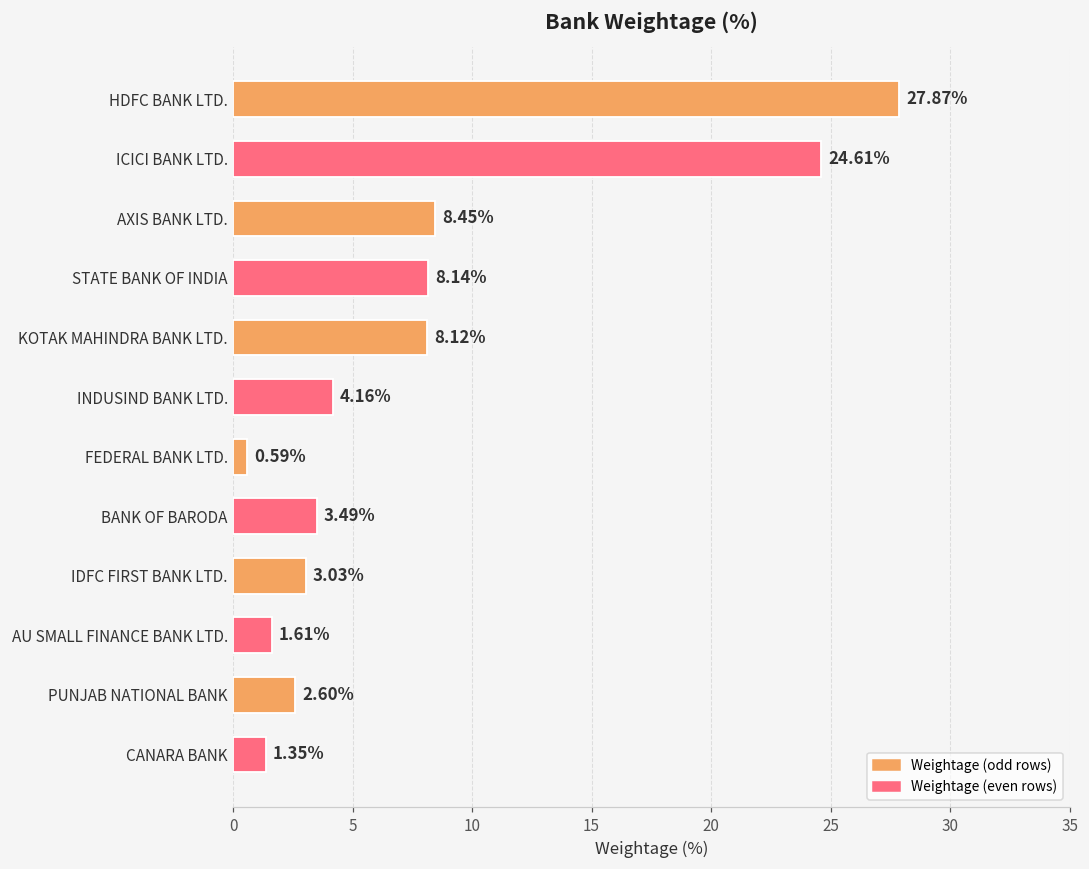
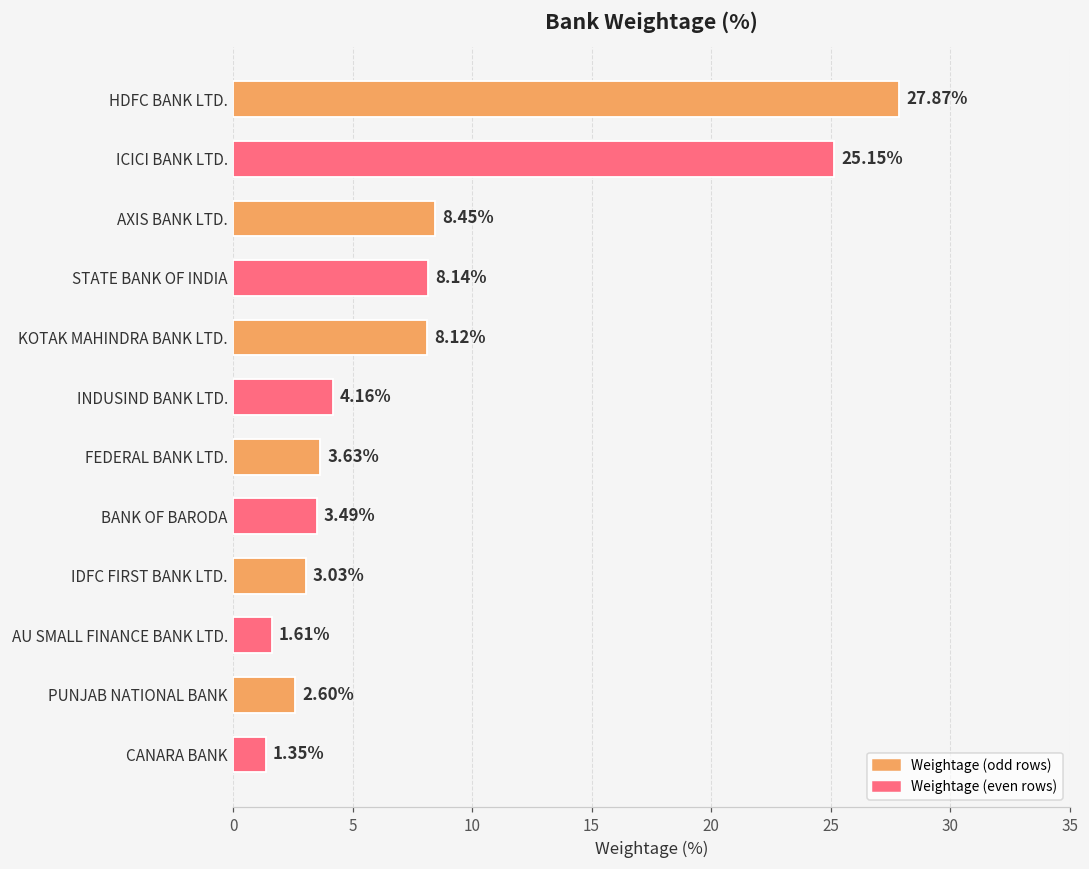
  {
    "HDFC BANK LTD.": "27.87%",
-   "ICICI BANK LTD.": "24.61%",
+   "ICICI BANK LTD.": "25.15%",
    "AXIS BANK LTD.": "8.45%",
    "STATE BANK OF INDIA": "8.14%",
    "KOTAK MAHINDRA BANK LTD.": "8.12%",
    "INDUSIND BANK LTD.": "4.16%",
-   "FEDERAL BANK LTD.": "0.59%",
+   "FEDERAL BANK LTD.": "3.63%",
    "BANK OF BARODA": "3.49%",
    "IDFC FIRST BANK LTD.": "3.03%",
    "AU SMALL FINANCE BANK LTD.": "1.61%",
    "PUNJAB NATIONAL BANK": "2.60%",
    "CANARA BANK": "1.35%"
  }
